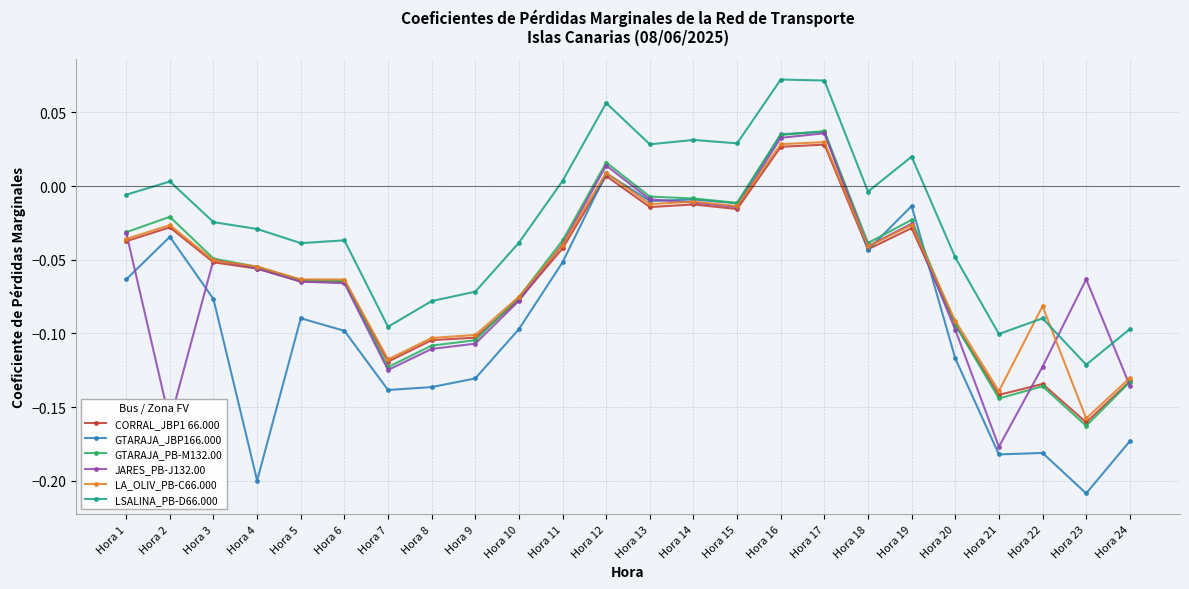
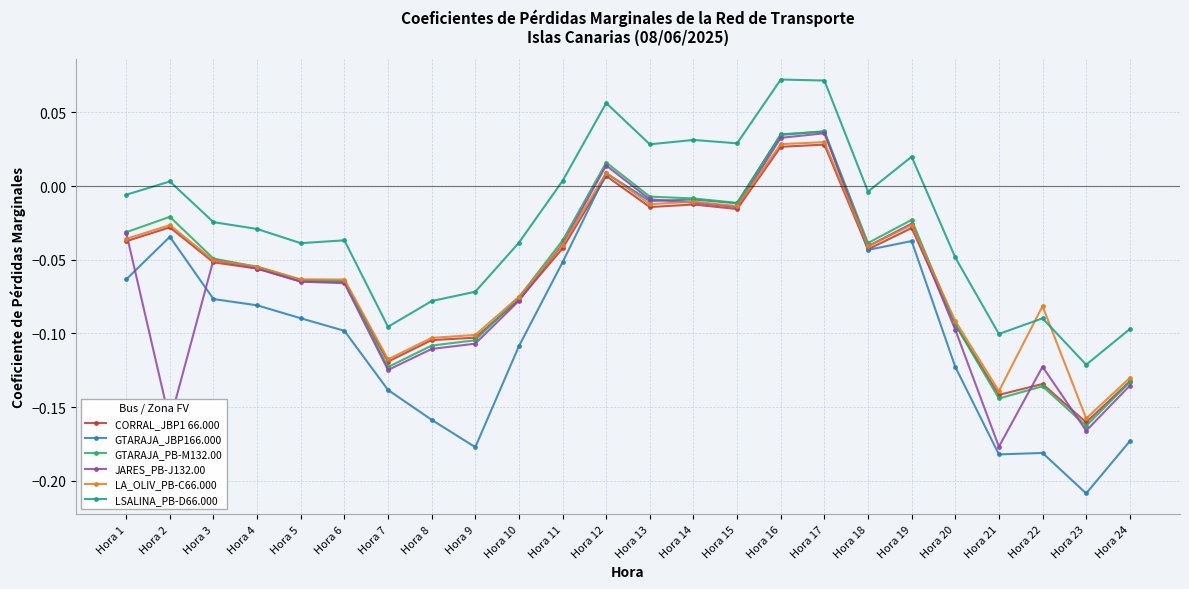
  {
    "CORRAL_JBP1 66.000": {
      "Hora 11": -0.042,
      "Hora 12": 0.007,
      "Hora 13": -0.014,
      "Hora 16": 0.027,
      "Hora 19": -0.029,
      "Hora 21": -0.142,
      "Hora 23": -0.160
    },
    "GTARAJA_JBP166.000": {
      "Hora 1": -0.063,
      "Hora 2": -0.034,
      "Hora 3": -0.077,
-     "Hora 4": -0.200,
+     "Hora 4": -0.081,
      "Hora 5": -0.090,
      "Hora 6": -0.098,
      "Hora 7": -0.138,
-     "Hora 8": -0.136,
-     "Hora 9": -0.131,
-     "Hora 10": -0.097,
+     "Hora 8": -0.159,
+     "Hora 9": -0.177,
+     "Hora 10": -0.109,
      "Hora 11": -0.052,
-     "Hora 19": -0.014,
-     "Hora 20": -0.117,
+     "Hora 19": -0.037,
+     "Hora 20": -0.123,
      "Hora 21": -0.182,
      "Hora 22": -0.181,
      "Hora 23": -0.209,
      "Hora 24": -0.173
    },
    "JARES_PB-J132.00": {
      "Hora 7": -0.125,
      "Hora 8": -0.111,
      "Hora 9": -0.107,
      "Hora 12": 0.014,
      "Hora 16": 0.033,
      "Hora 20": -0.098,
      "Hora 21": -0.177,
      "Hora 22": -0.123,
-     "Hora 23": -0.063,
+     "Hora 23": -0.166,
      "Hora 24": -0.135
    },
    "LA_OLIV_PB-C66.000": {
      "Hora 9": -0.101,
      "Hora 13": -0.012,
      "Hora 16": 0.028,
      "Hora 20": -0.092,
      "Hora 21": -0.139,
      "Hora 22": -0.082,
      "Hora 23": -0.158,
      "Hora 24": -0.130
    }
  }
